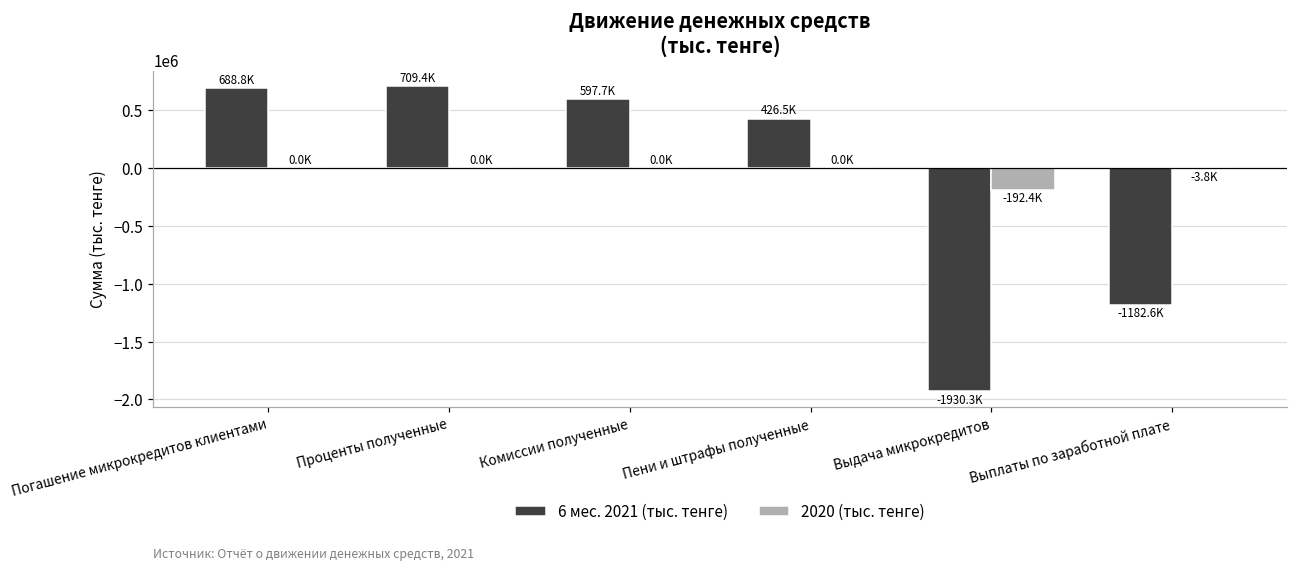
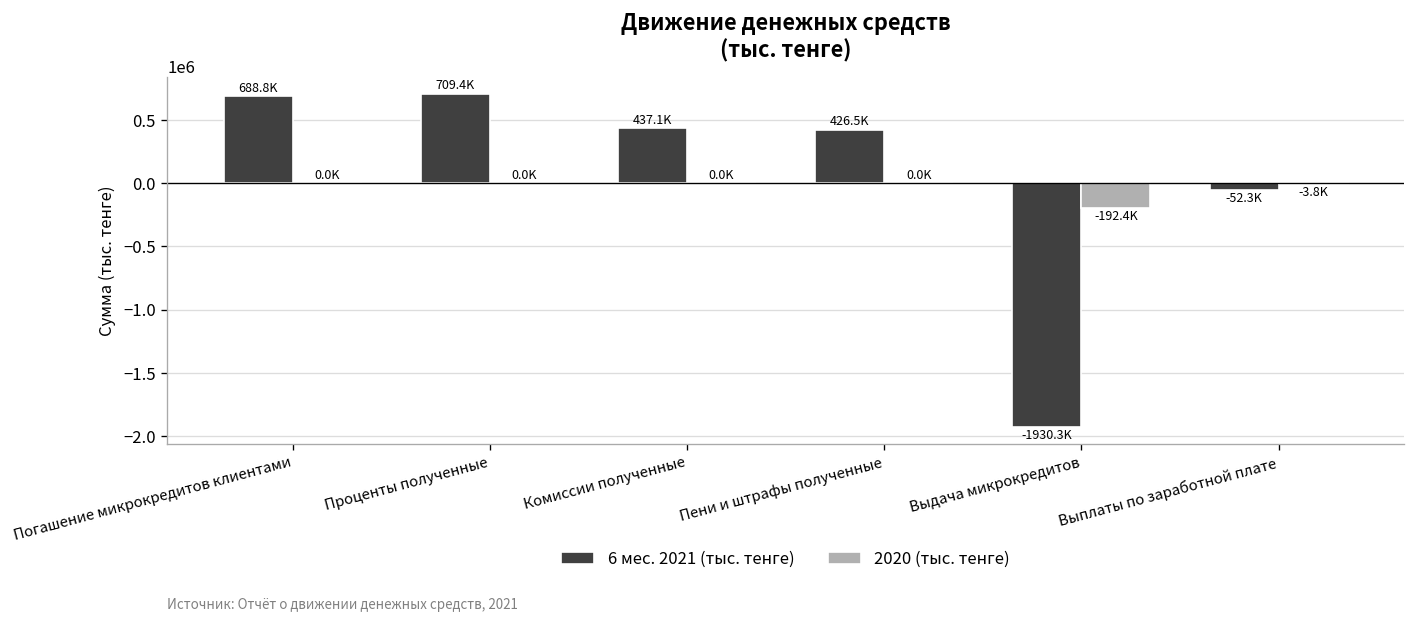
  {
    "6 мес. 2021 (тыс. тенге)": {
      "Погашение микрокредитов клиентами": "688.8K",
      "Проценты полученные": "709.4K",
-     "Комиссии полученные": "597.7K",
+     "Комиссии полученные": "437.1K",
      "Пени и штрафы полученные": "426.5K",
      "Выдача микрокредитов": "-1930.3K",
-     "Выплаты по заработной плате": "-1182.6K"
+     "Выплаты по заработной плате": "-52.3K"
    },
    "2020 (тыс. тенге)": {
      "Погашение микрокредитов клиентами": "0.0K",
      "Выдача микрокредитов": "-192.4K",
      "Выплаты по заработной плате": "-3.8K"
    }
  }
